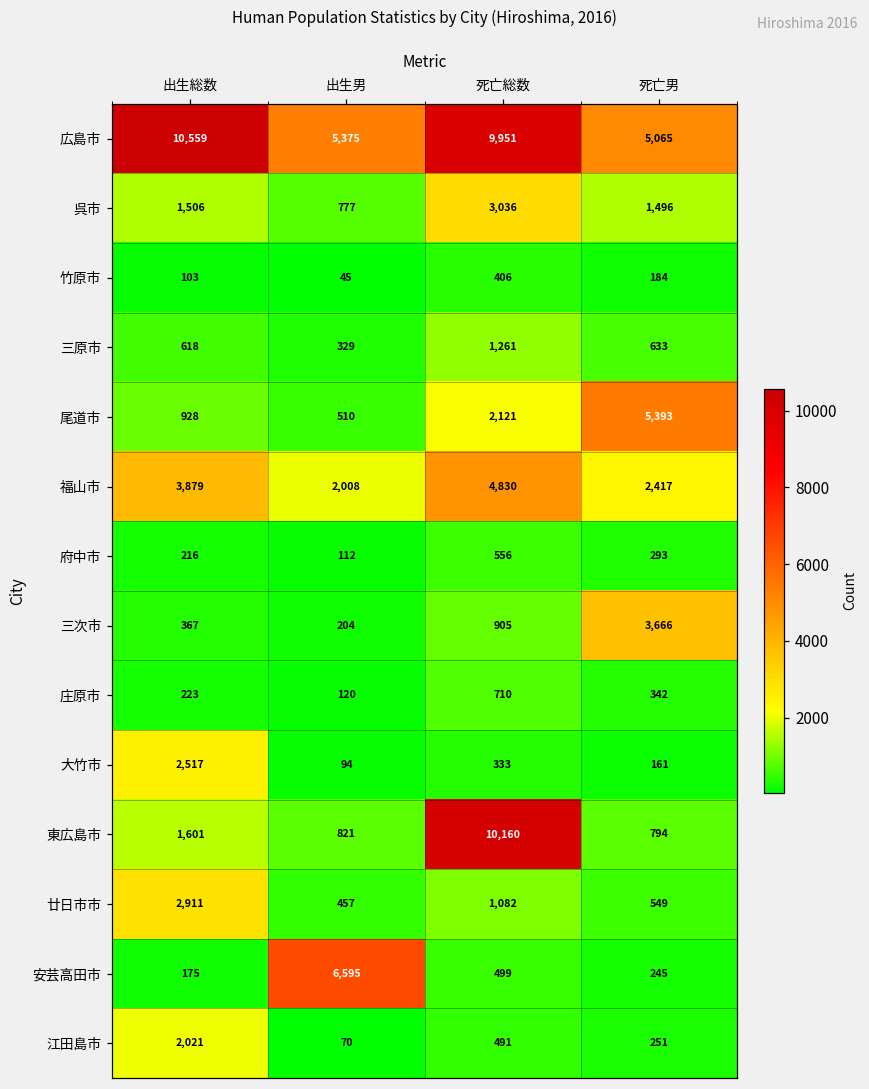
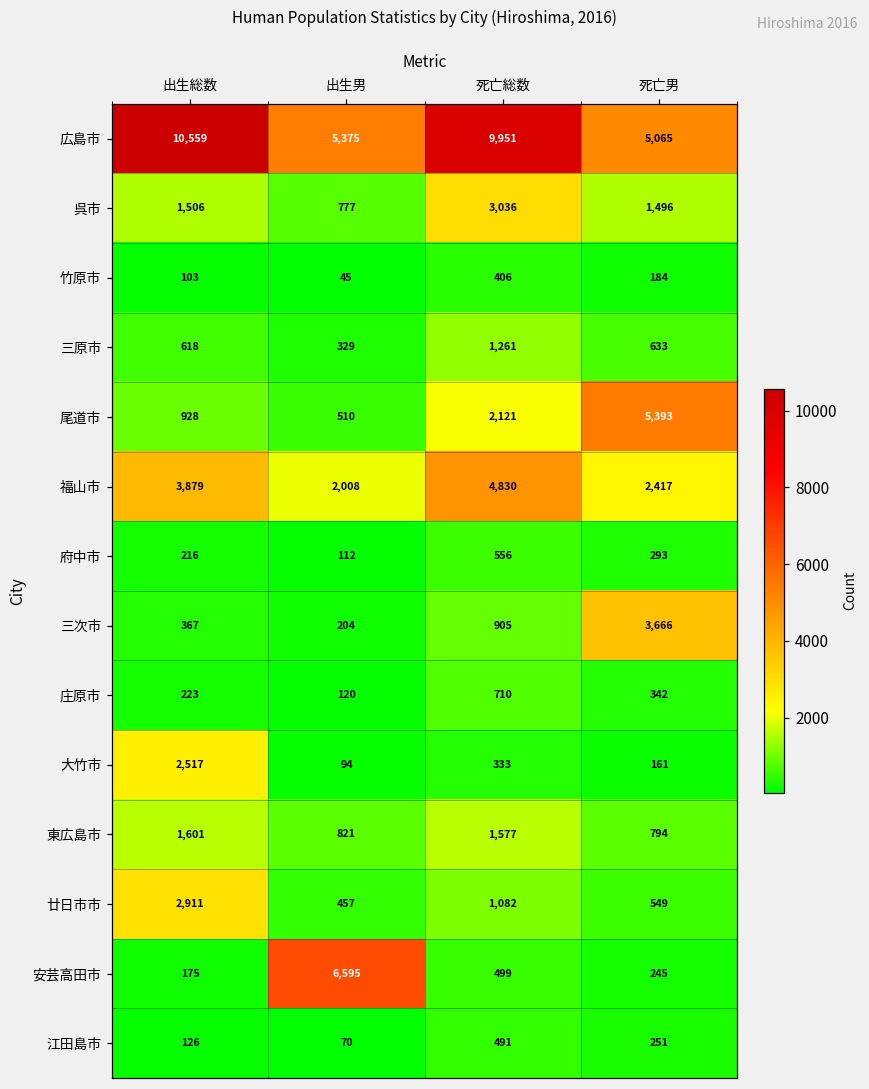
  {
    "広島市": {
      "出生総数": "10,559",
      "出生男": "5,375",
      "死亡総数": "9,951",
      "死亡男": "5,065"
    },
    "呉市": {
      "出生総数": "1,506",
      "出生男": "777",
      "死亡総数": "3,036",
      "死亡男": "1,496"
    },
    "竹原市": {
      "出生総数": "103",
      "出生男": "45",
      "死亡総数": "406",
      "死亡男": "184"
    },
    "三原市": {
      "出生総数": "618",
      "出生男": "329",
      "死亡総数": "1,261",
      "死亡男": "633"
    },
    "尾道市": {
      "出生総数": "928",
      "出生男": "510",
      "死亡総数": "2,121",
      "死亡男": "5,393"
    },
    "福山市": {
      "出生総数": "3,879",
      "出生男": "2,008",
      "死亡総数": "4,830",
      "死亡男": "2,417"
    },
    "府中市": {
      "出生総数": "216",
      "出生男": "112",
      "死亡総数": "556",
      "死亡男": "293"
    },
    "三次市": {
      "出生総数": "367",
      "出生男": "204",
      "死亡総数": "905",
      "死亡男": "3,666"
    },
    "庄原市": {
      "出生総数": "223",
      "出生男": "120",
      "死亡総数": "710",
      "死亡男": "342"
    },
    "大竹市": {
      "出生総数": "2,517",
      "出生男": "94",
      "死亡総数": "333",
      "死亡男": "161"
    },
    "東広島市": {
      "出生総数": "1,601",
      "出生男": "821",
-     "死亡総数": "10,160",
+     "死亡総数": "1,577",
      "死亡男": "794"
    },
    "廿日市市": {
      "出生総数": "2,911",
      "出生男": "457",
      "死亡総数": "1,082",
      "死亡男": "549"
    },
    "安芸高田市": {
      "出生総数": "175",
      "出生男": "6,595",
      "死亡総数": "499",
      "死亡男": "245"
    },
    "江田島市": {
-     "出生総数": "2,021",
+     "出生総数": "126",
      "出生男": "70",
      "死亡総数": "491",
      "死亡男": "251"
    }
  }
